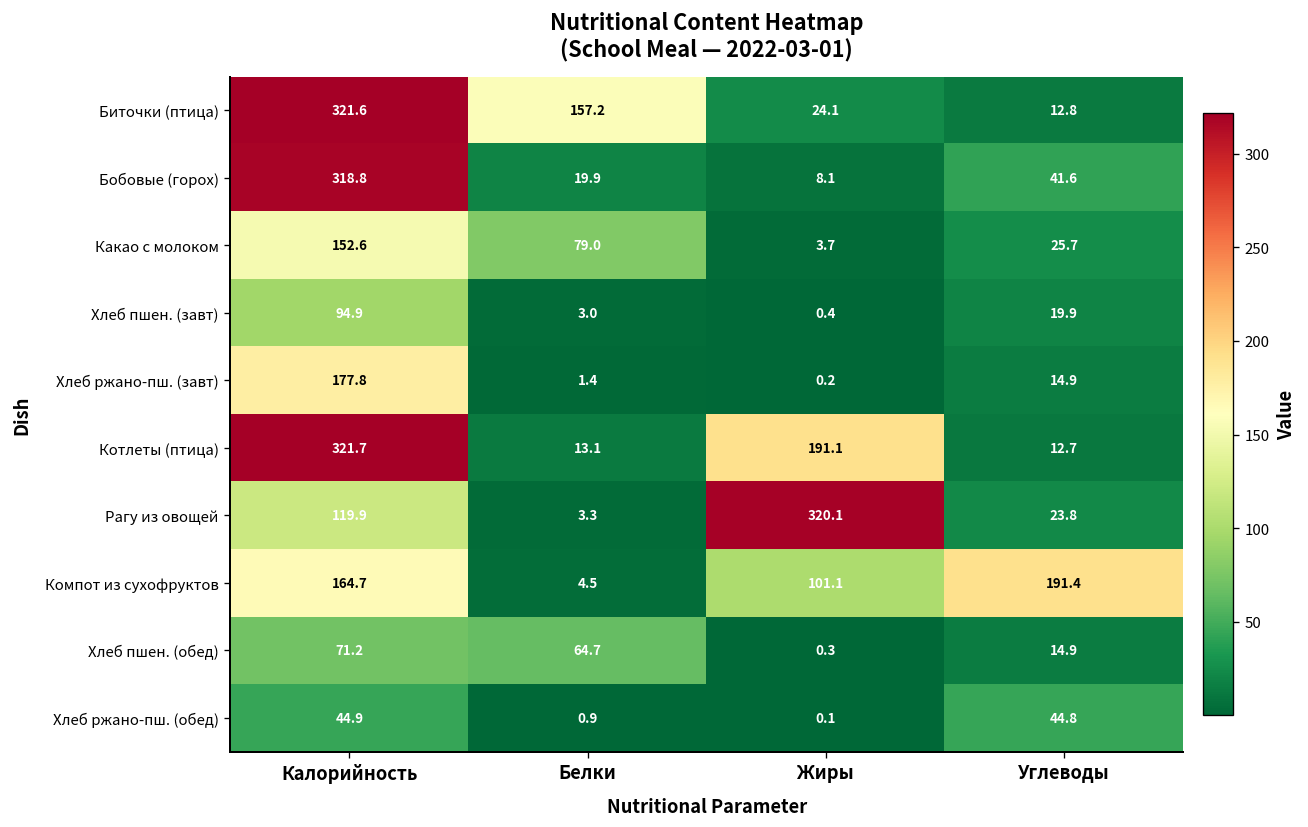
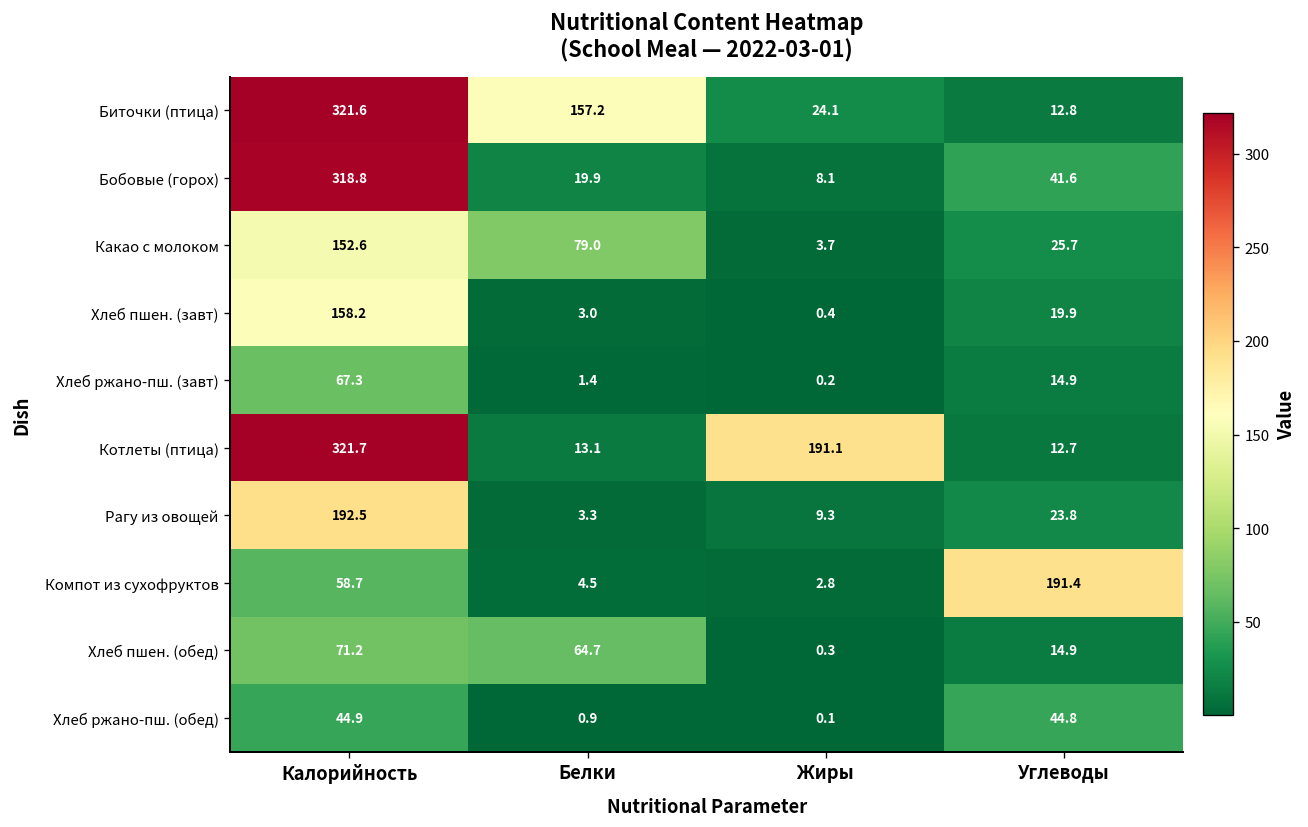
  {
    "Биточки (птица)": {
      "Калорийность": 321.6,
      "Белки": 157.2,
      "Жиры": 24.1,
      "Углеводы": 12.8
    },
    "Бобовые (горох)": {
      "Калорийность": 318.8,
      "Белки": 19.9,
      "Жиры": 8.1,
      "Углеводы": 41.6
    },
    "Какао с молоком": {
      "Калорийность": 152.6,
      "Белки": 79.0,
      "Жиры": 3.7,
      "Углеводы": 25.7
    },
    "Хлеб пшен. (завт)": {
-     "Калорийность": 94.9,
+     "Калорийность": 158.2,
      "Белки": 3.0,
      "Жиры": 0.4,
      "Углеводы": 19.9
    },
    "Хлеб ржано-пш. (завт)": {
-     "Калорийность": 177.8,
+     "Калорийность": 67.3,
      "Белки": 1.4,
      "Жиры": 0.2,
      "Углеводы": 14.9
    },
    "Котлеты (птица)": {
      "Калорийность": 321.7,
      "Белки": 13.1,
      "Жиры": 191.1,
      "Углеводы": 12.7
    },
    "Рагу из овощей": {
-     "Калорийность": 119.9,
+     "Калорийность": 192.5,
      "Белки": 3.3,
-     "Жиры": 320.1,
+     "Жиры": 9.3,
      "Углеводы": 23.8
    },
    "Компот из сухофруктов": {
-     "Калорийность": 164.7,
+     "Калорийность": 58.7,
      "Белки": 4.5,
-     "Жиры": 101.1,
+     "Жиры": 2.8,
      "Углеводы": 191.4
    },
    "Хлеб пшен. (обед)": {
      "Калорийность": 71.2,
      "Белки": 64.7,
      "Жиры": 0.3,
      "Углеводы": 14.9
    },
    "Хлеб ржано-пш. (обед)": {
      "Калорийность": 44.9,
      "Белки": 0.9,
      "Жиры": 0.1,
      "Углеводы": 44.8
    }
  }
